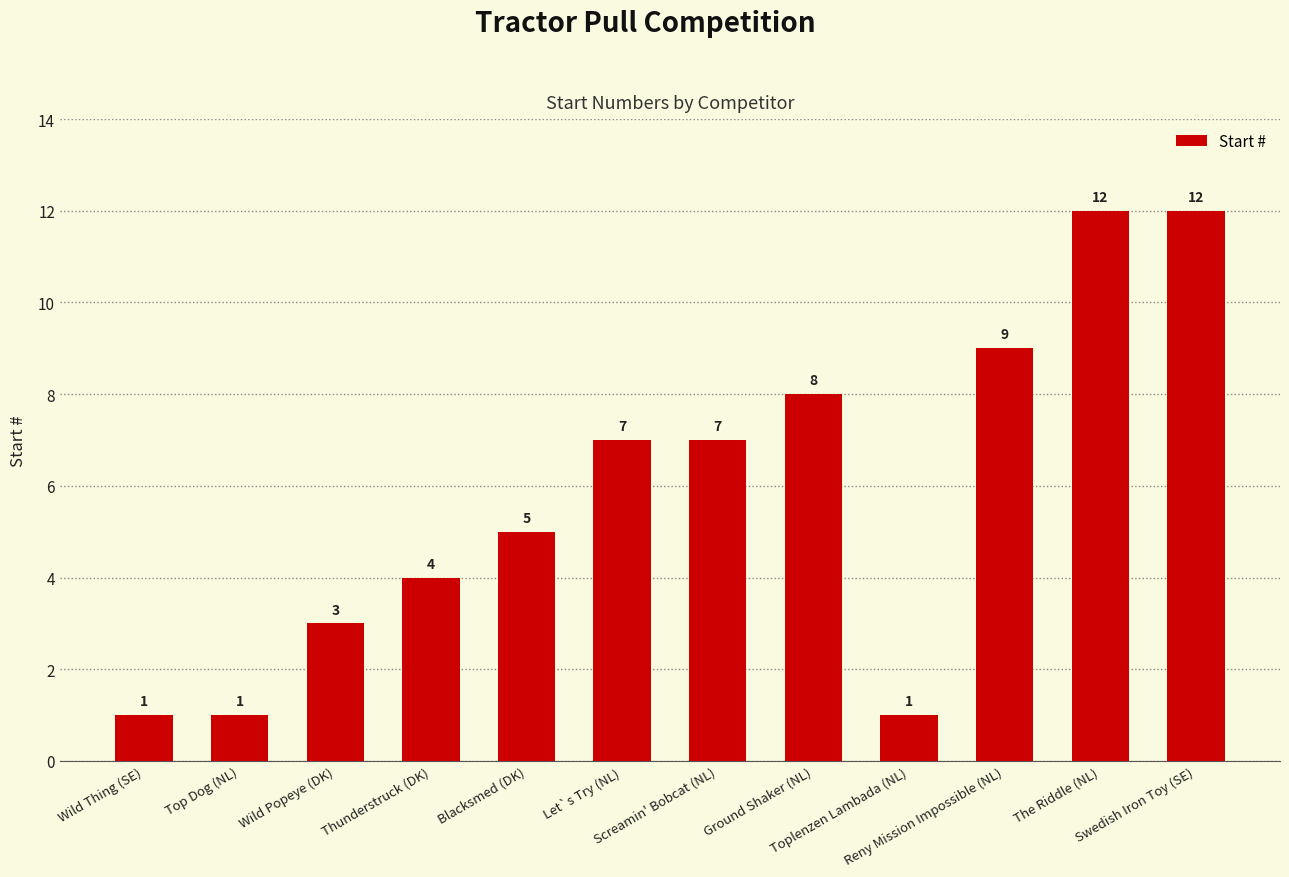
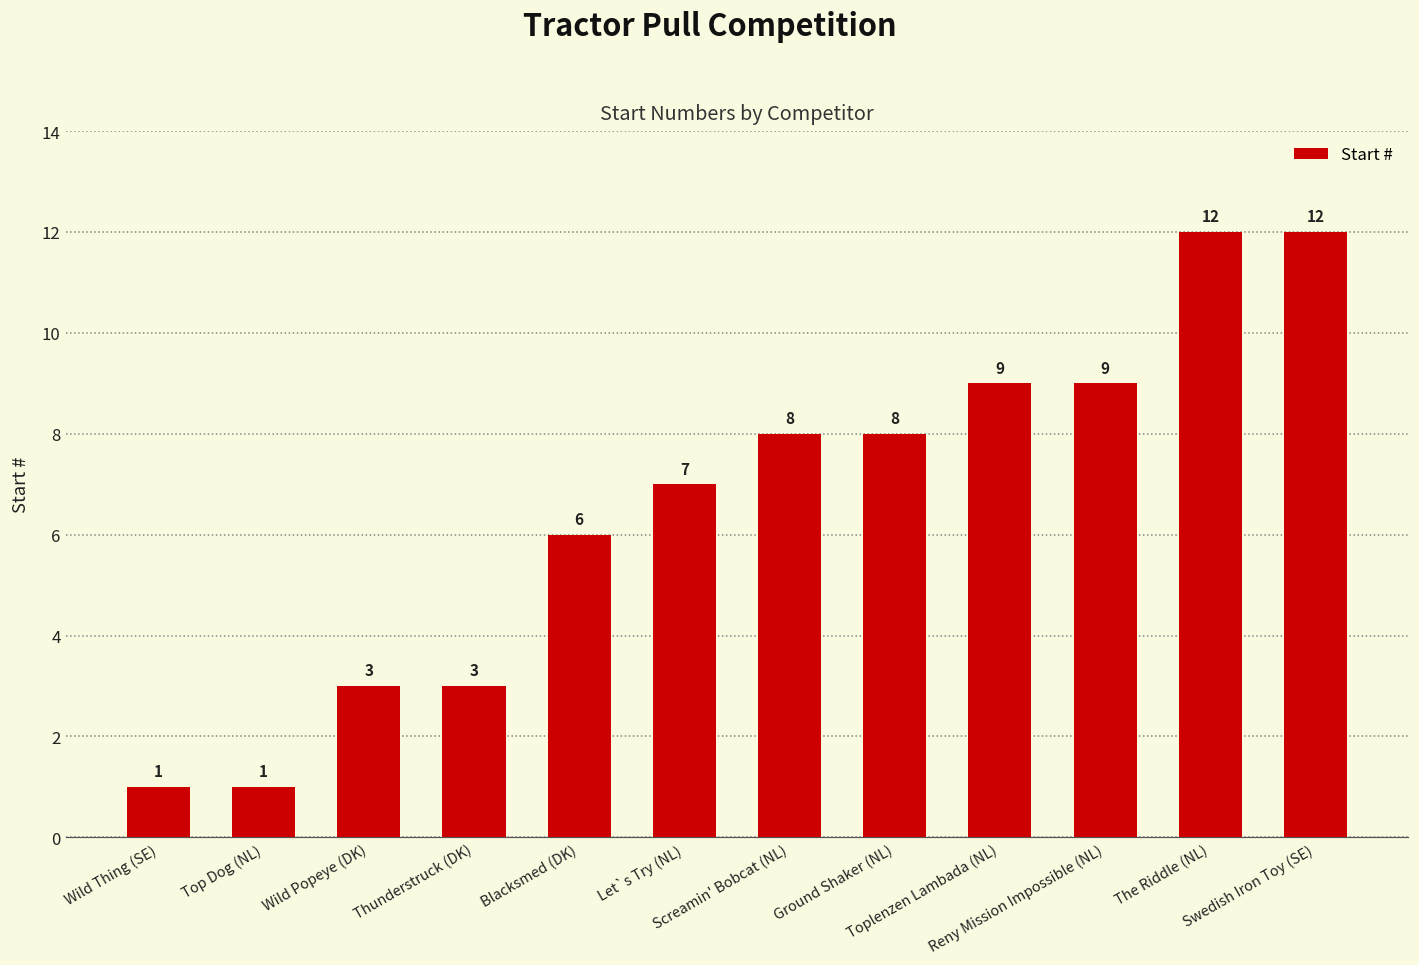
  {
    "Wild Thing (SE)": 1,
    "Top Dog (NL)": 1,
    "Wild Popeye (DK)": 3,
-   "Thunderstruck (DK)": 4,
-   "Blacksmed (DK)": 5,
+   "Thunderstruck (DK)": 3,
+   "Blacksmed (DK)": 6,
    "Let`s Try (NL)": 7,
-   "Screamin' Bobcat (NL)": 7,
+   "Screamin' Bobcat (NL)": 8,
    "Ground Shaker (NL)": 8,
-   "Toplenzen Lambada (NL)": 1,
+   "Toplenzen Lambada (NL)": 9,
    "Reny Mission Impossible (NL)": 9,
    "The Riddle (NL)": 12,
    "Swedish Iron Toy (SE)": 12
  }
